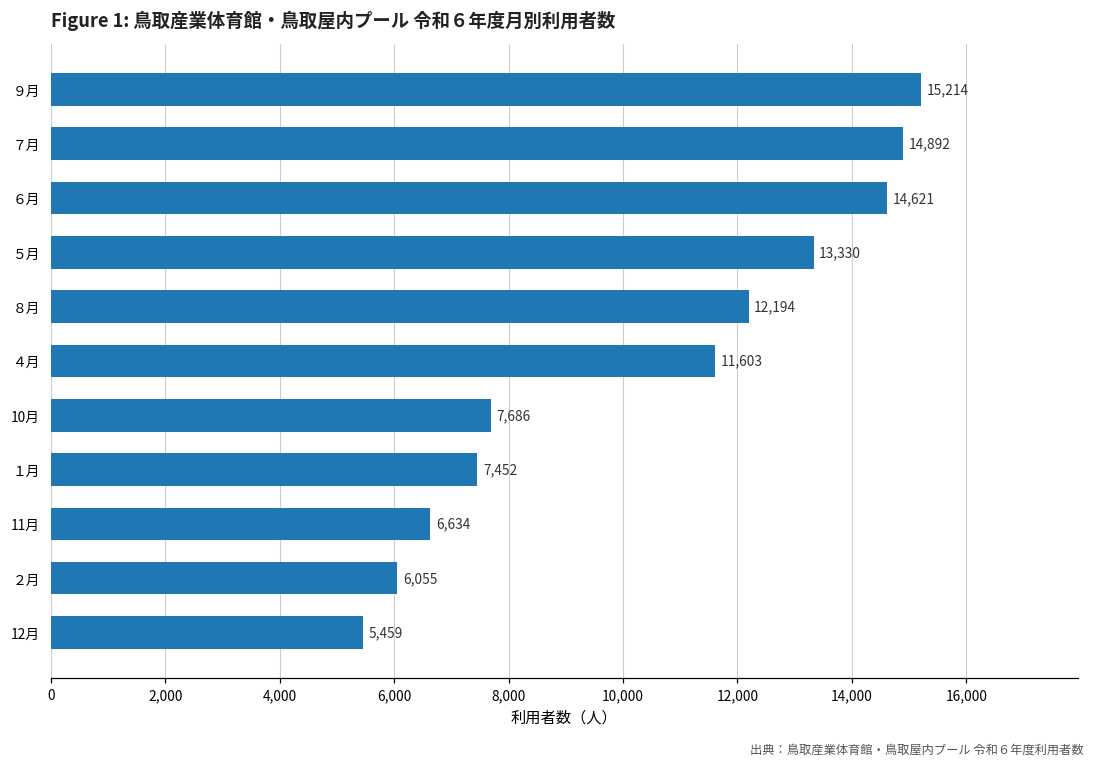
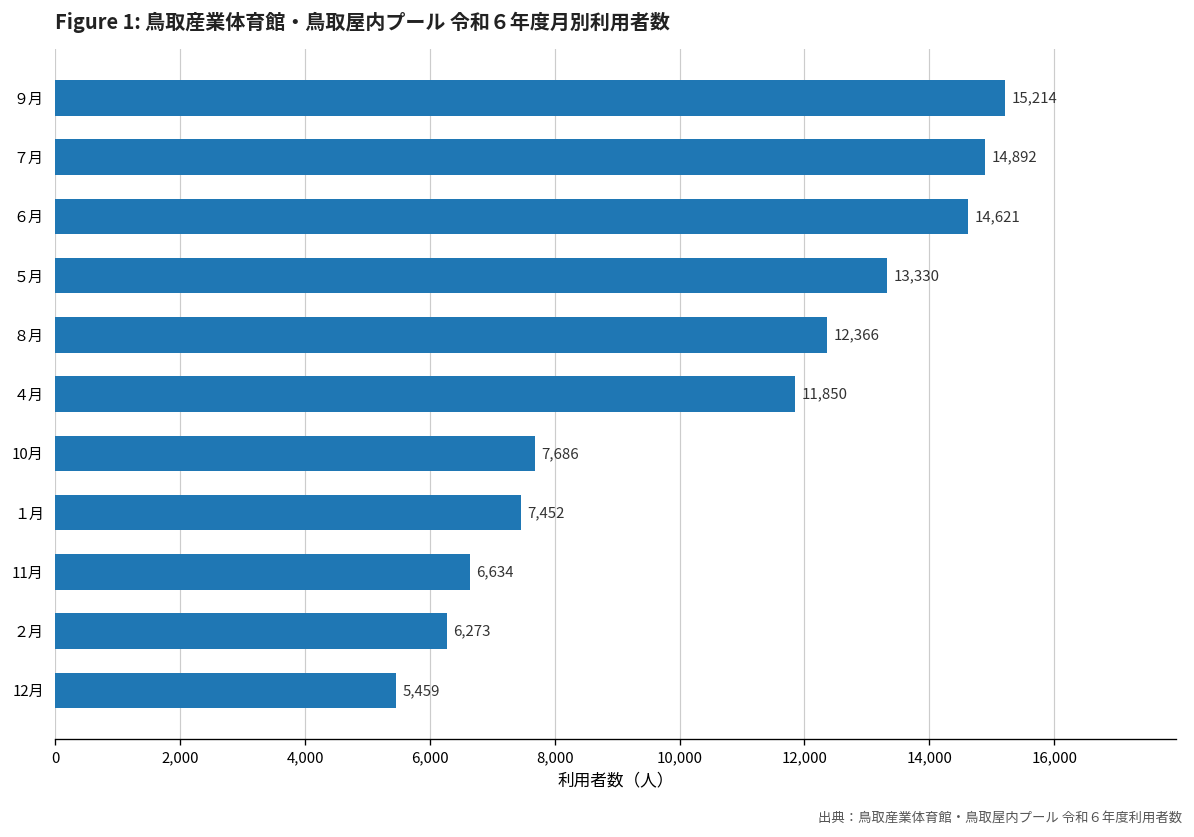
  {
    "９月": "15,214",
    "７月": "14,892",
    "６月": "14,621",
    "５月": "13,330",
-   "８月": "12,194",
-   "４月": "11,603",
+   "８月": "12,366",
+   "４月": "11,850",
    "10月": "7,686",
    "１月": "7,452",
    "11月": "6,634",
-   "２月": "6,055",
+   "２月": "6,273",
    "12月": "5,459"
  }
